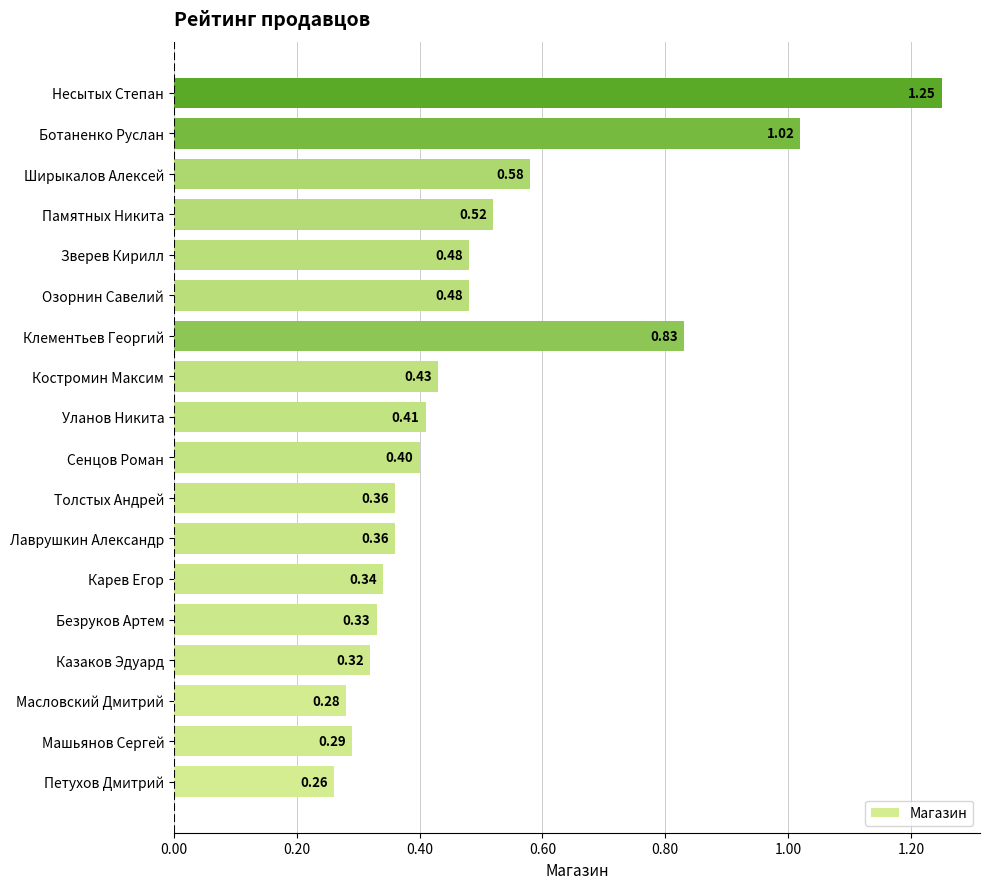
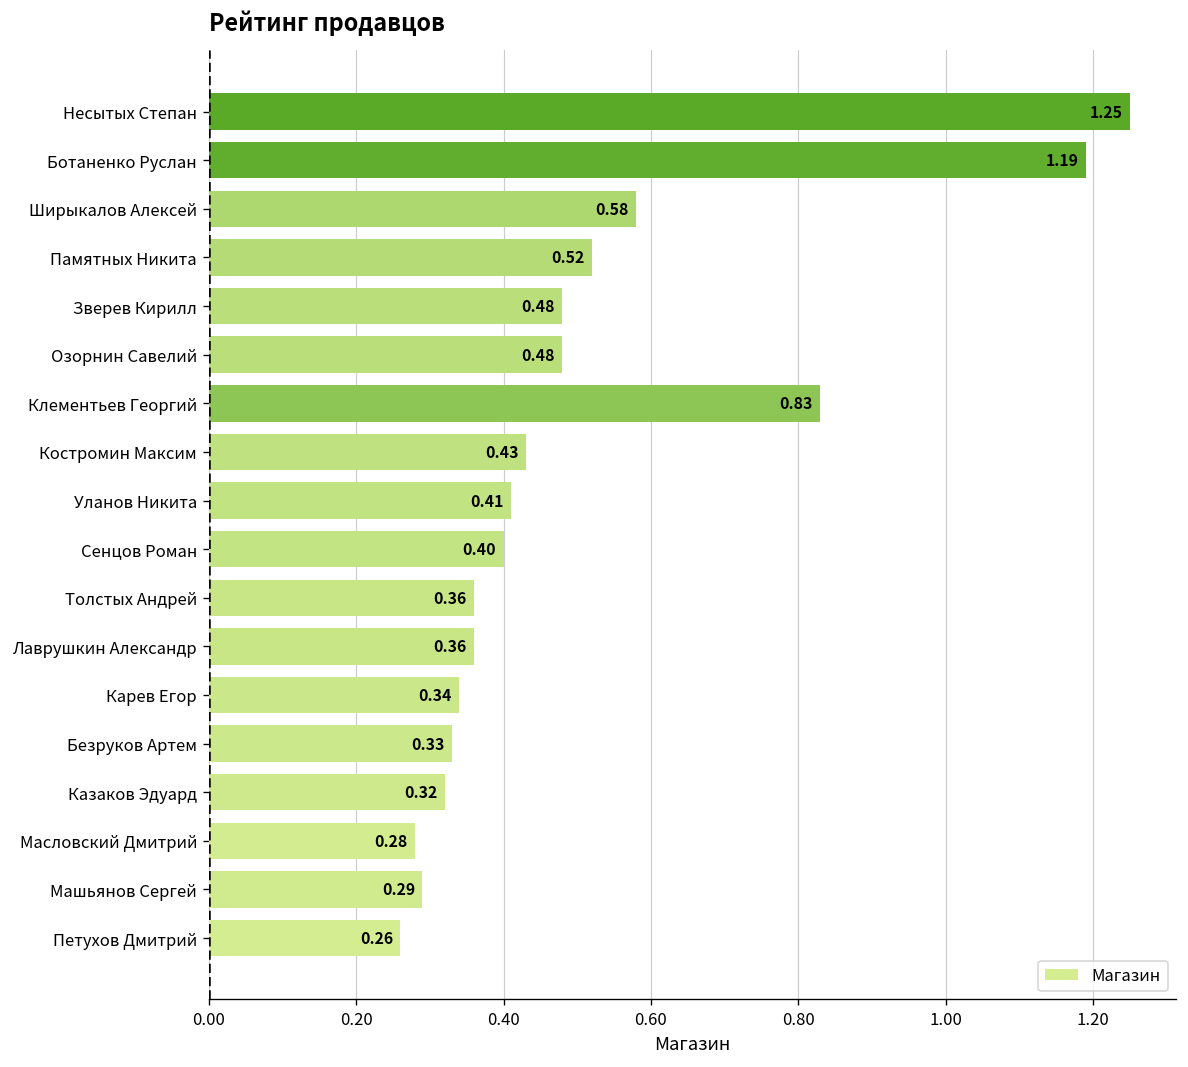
  {
    "Несытых Степан": 1.25,
-   "Ботаненко Руслан": 1.02,
+   "Ботаненко Руслан": 1.19,
    "Ширыкалов Алексей": 0.58,
    "Памятных Никита": 0.52,
    "Зверев Кирилл": 0.48,
    "Озорнин Савелий": 0.48,
    "Клементьев Георгий": 0.83,
    "Костромин Максим": 0.43,
    "Уланов Никита": 0.41,
    "Сенцов Роман": 0.40,
    "Толстых Андрей": 0.36,
    "Лаврушкин Александр": 0.36,
    "Карев Егор": 0.34,
    "Безруков Артем": 0.33,
    "Казаков Эдуард": 0.32,
    "Масловский Дмитрий": 0.28,
    "Машьянов Сергей": 0.29,
    "Петухов Дмитрий": 0.26
  }
